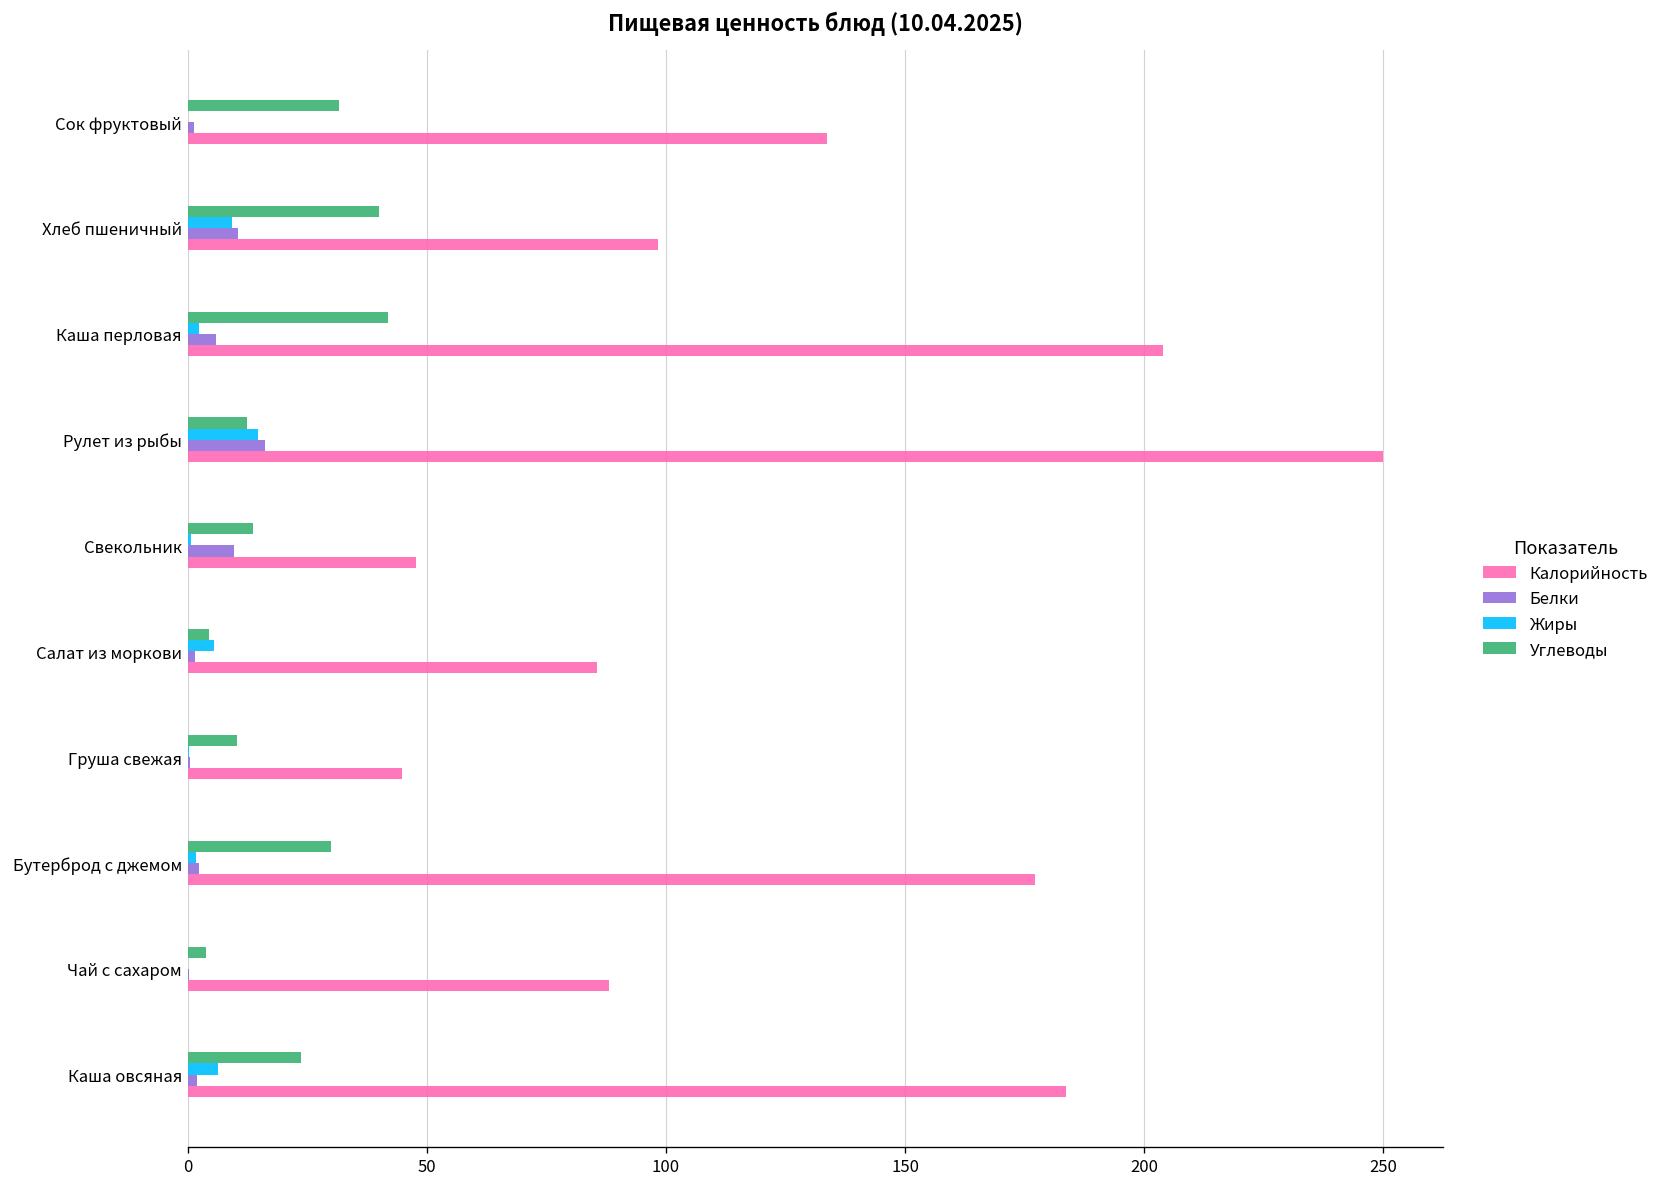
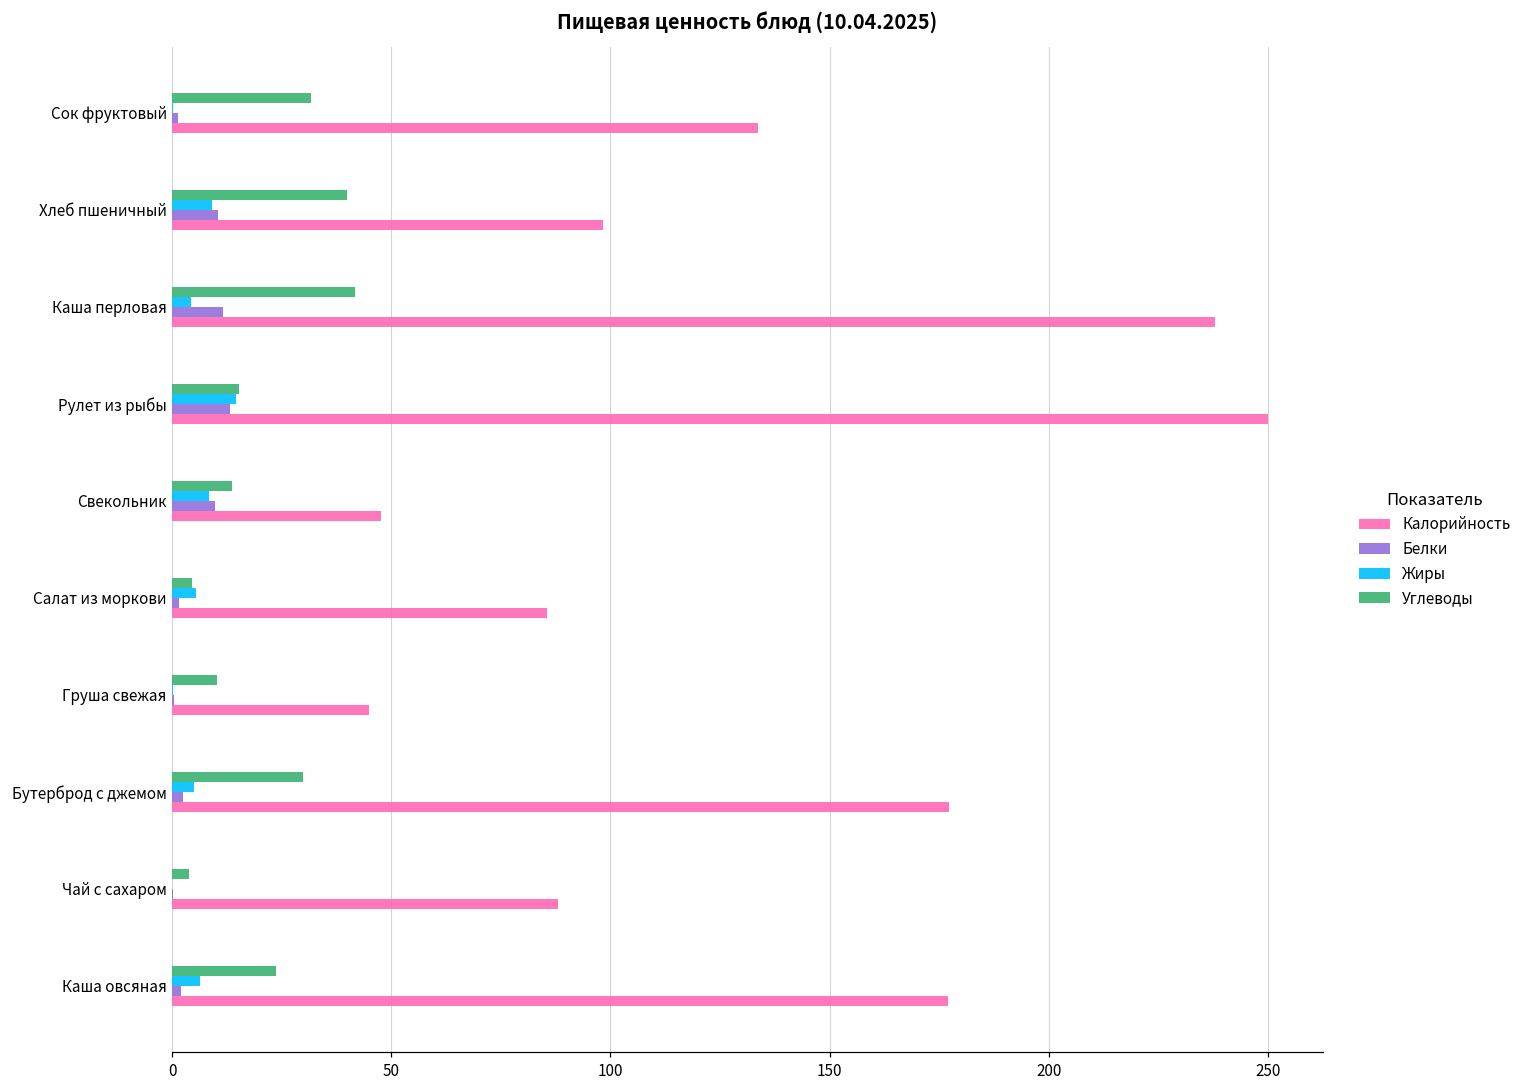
  {
    "Калорийность": {
      "Сок фруктовый": 134,
      "Хлеб пшеничный": 98,
-     "Каша перловая": 204,
+     "Каша перловая": 238,
      "Рулет из рыбы": 250,
      "Свекольник": 48,
      "Салат из моркови": 86,
      "Груша свежая": 45,
      "Бутерброд с джемом": 177,
      "Чай с сахаром": 88,
-     "Каша овсяная": 184
+     "Каша овсяная": 177
    },
    "Белки": {
      "Сок фруктовый": 1,
      "Хлеб пшеничный": 11,
-     "Каша перловая": 6,
-     "Рулет из рыбы": 16,
+     "Каша перловая": 12,
+     "Рулет из рыбы": 13,
      "Свекольник": 10,
      "Салат из моркови": 2,
      "Бутерброд с джемом": 2,
      "Каша овсяная": 2
    },
    "Жиры": {
      "Хлеб пшеничный": 9,
-     "Каша перловая": 2,
+     "Каша перловая": 4,
      "Рулет из рыбы": 15,
-     "Свекольник": 1,
+     "Свекольник": 8,
      "Салат из моркови": 5,
-     "Бутерброд с джемом": 2,
+     "Бутерброд с джемом": 5,
      "Чай с сахаром": 0,
      "Каша овсяная": 6
    },
    "Углеводы": {
      "Сок фруктовый": 32,
      "Хлеб пшеничный": 40,
      "Каша перловая": 42,
-     "Рулет из рыбы": 12,
+     "Рулет из рыбы": 15,
      "Свекольник": 14,
      "Салат из моркови": 5,
      "Груша свежая": 10,
      "Бутерброд с джемом": 30,
      "Чай с сахаром": 4,
      "Каша овсяная": 24
    }
  }
